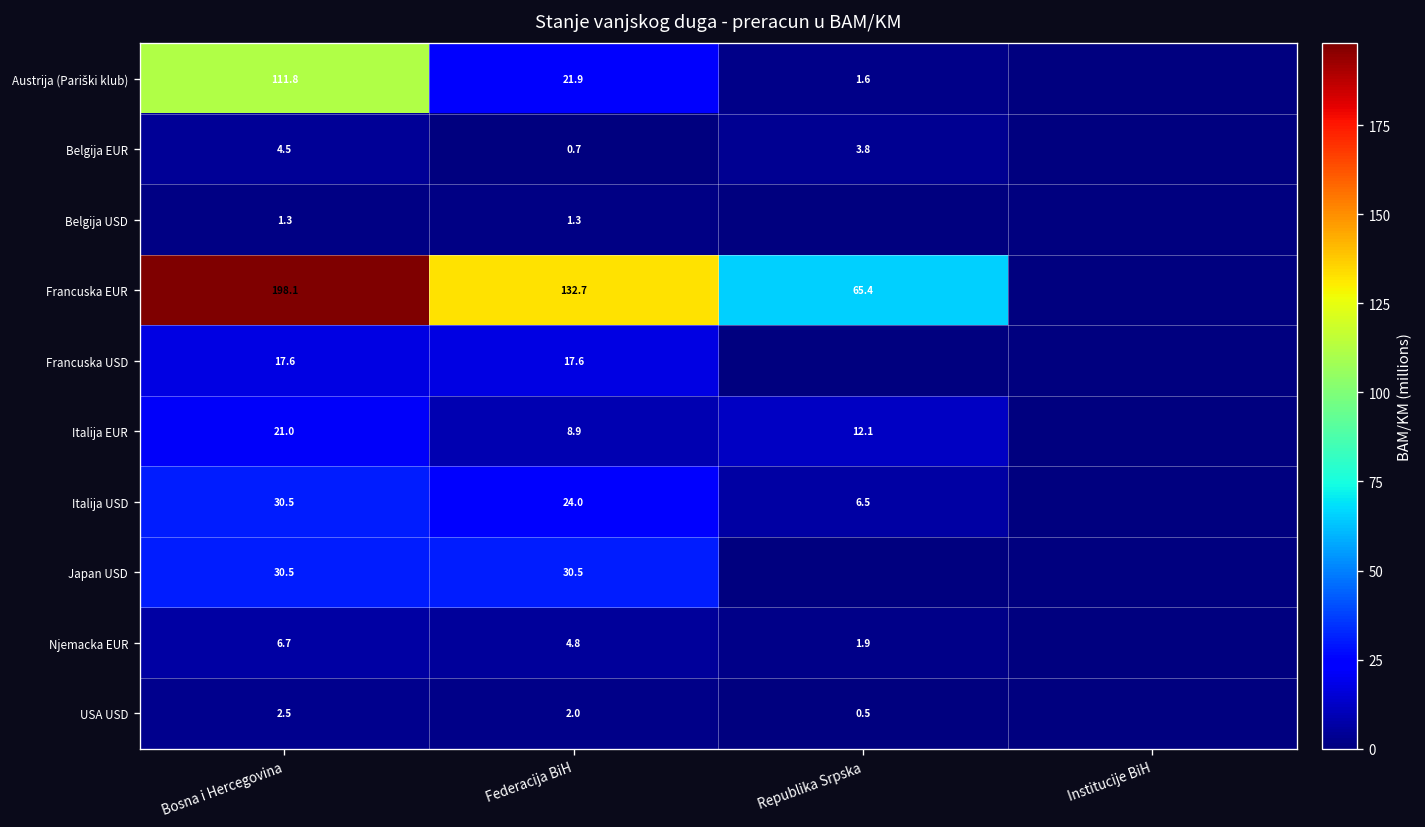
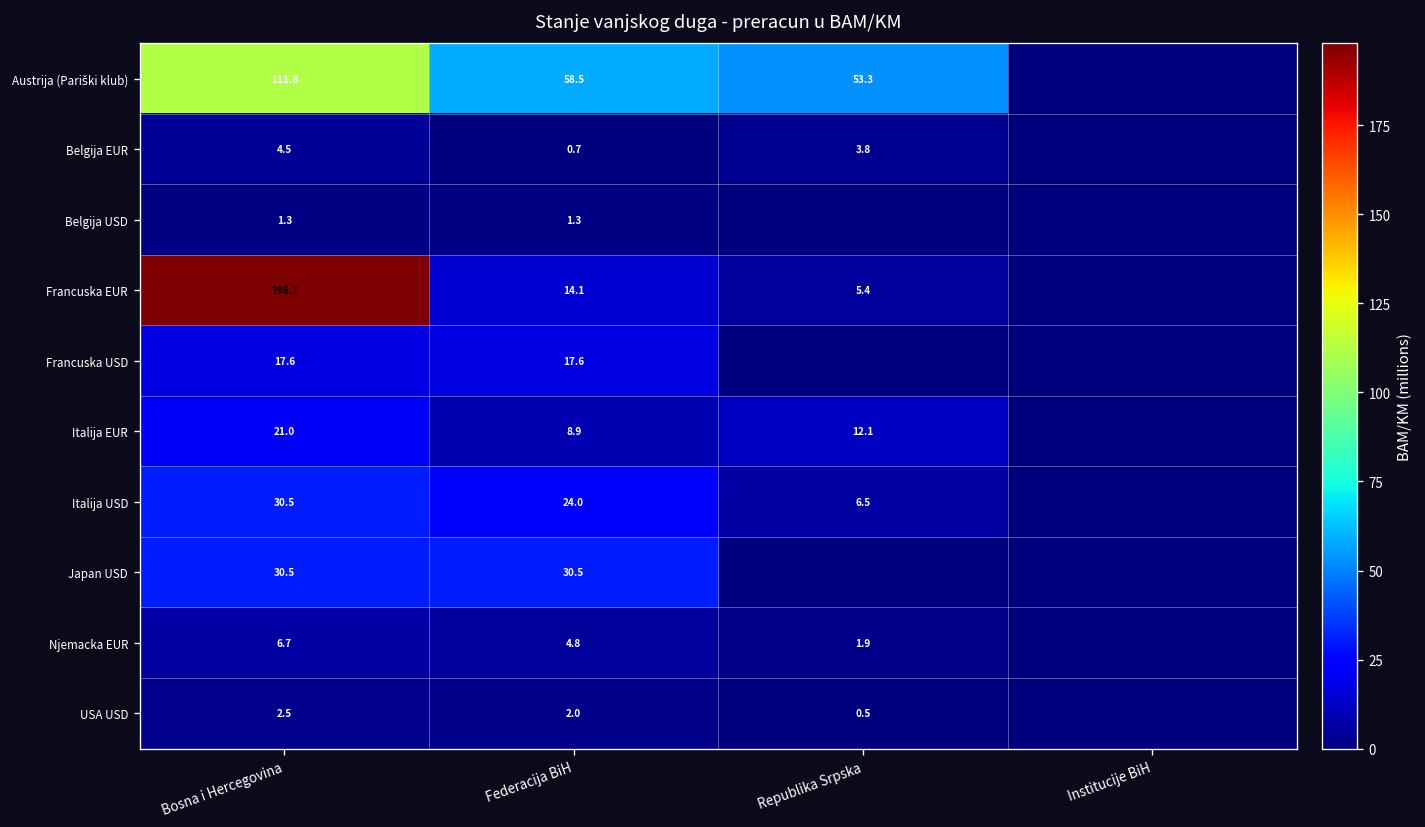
  {
    "Austrija (Pariški klub)": {
      "Bosna i Hercegovina": 111.8,
-     "Federacija BiH": 21.9,
-     "Republika Srpska": 1.6
+     "Federacija BiH": 58.5,
+     "Republika Srpska": 53.3
    },
    "Belgija EUR": {
      "Bosna i Hercegovina": 4.5,
      "Federacija BiH": 0.7,
      "Republika Srpska": 3.8
    },
    "Belgija USD": {
      "Bosna i Hercegovina": 1.3,
      "Federacija BiH": 1.3
    },
    "Francuska EUR": {
      "Bosna i Hercegovina": 198.1,
-     "Federacija BiH": 132.7,
-     "Republika Srpska": 65.4
+     "Federacija BiH": 14.1,
+     "Republika Srpska": 5.4
    },
    "Francuska USD": {
      "Bosna i Hercegovina": 17.6,
      "Federacija BiH": 17.6
    },
    "Italija EUR": {
      "Bosna i Hercegovina": 21.0,
      "Federacija BiH": 8.9,
      "Republika Srpska": 12.1
    },
    "Italija USD": {
      "Bosna i Hercegovina": 30.5,
      "Federacija BiH": 24.0,
      "Republika Srpska": 6.5
    },
    "Japan USD": {
      "Bosna i Hercegovina": 30.5,
      "Federacija BiH": 30.5
    },
    "Njemacka EUR": {
      "Bosna i Hercegovina": 6.7,
      "Federacija BiH": 4.8,
      "Republika Srpska": 1.9
    },
    "USA USD": {
      "Bosna i Hercegovina": 2.5,
      "Federacija BiH": 2.0,
      "Republika Srpska": 0.5
    }
  }
